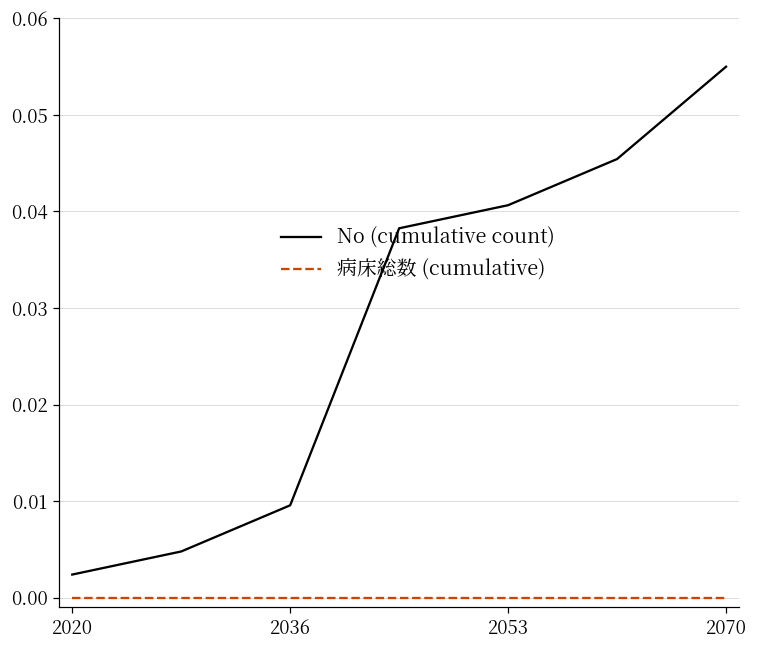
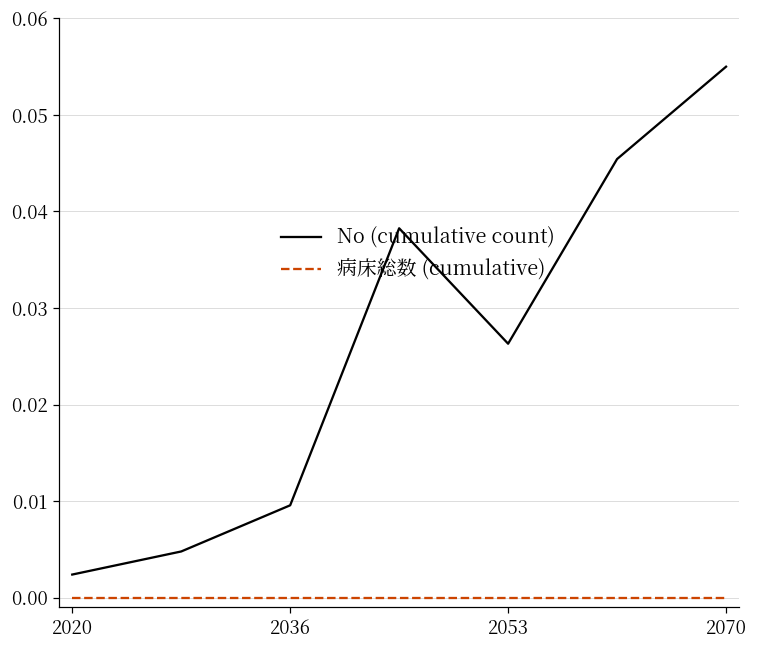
  {
    "No (cumulative count)": {
      "2020": 0.002,
      "2036": 0.010,
-     "2053": 0.041,
+     "2053": 0.026,
      "2070": 0.055
    },
    "病床総数 (cumulative)": {
      "2020": 0.000,
      "2036": 0.000,
      "2053": 0.000,
      "2070": 0.000
    }
  }
